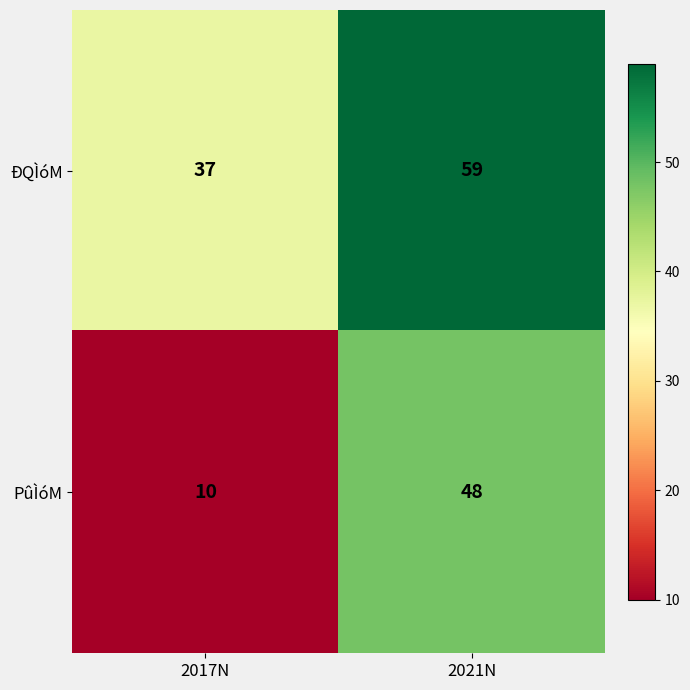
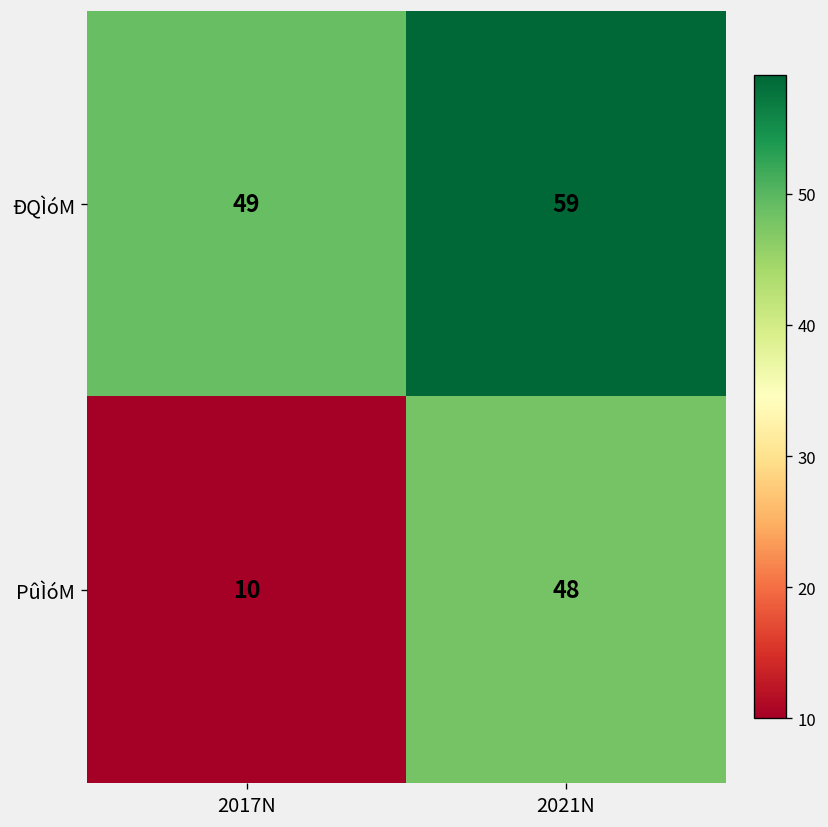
  {
    "ÐQÌóM": {
-     "2017N": 37,
+     "2017N": 49,
      "2021N": 59
    },
    "PûÌóM": {
      "2017N": 10,
      "2021N": 48
    }
  }
